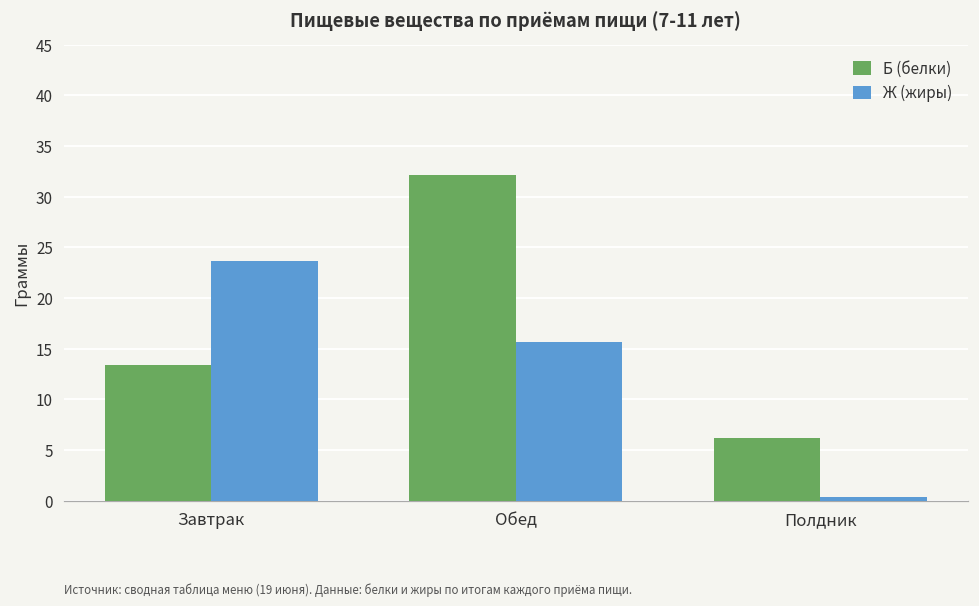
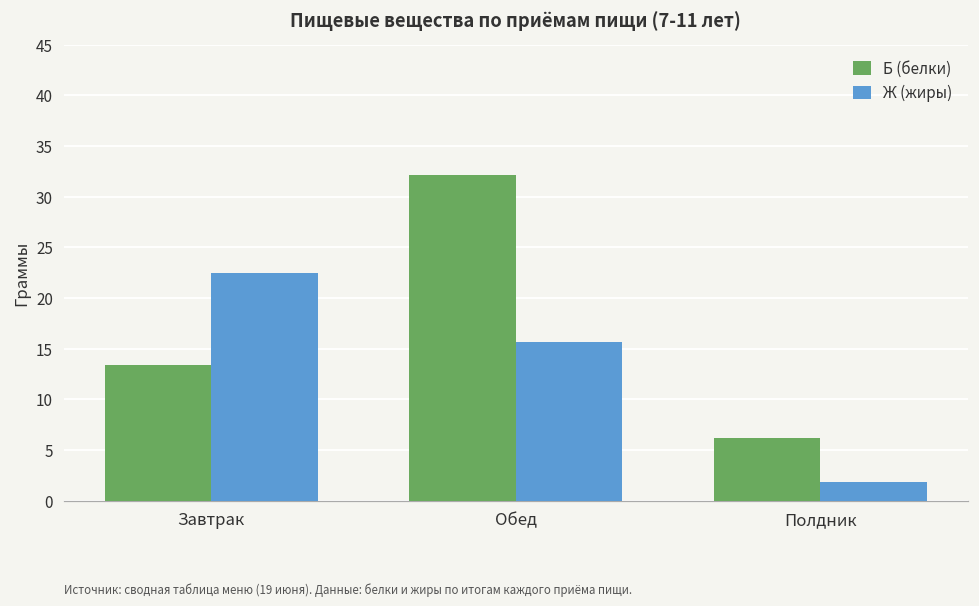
  {
    "Б (белки)": {
      "Завтрак": 13,
      "Обед": 32,
      "Полдник": 6
    },
    "Ж (жиры)": {
-     "Завтрак": 24,
+     "Завтрак": 22,
      "Обед": 16,
-     "Полдник": 0
+     "Полдник": 2
    }
  }
